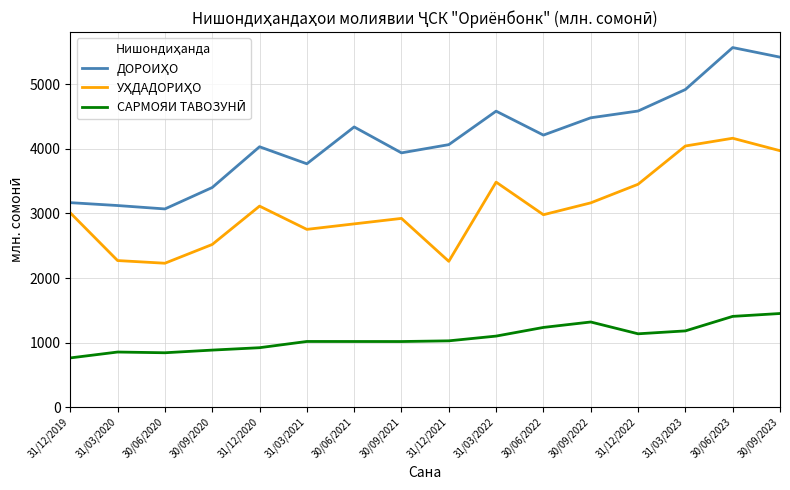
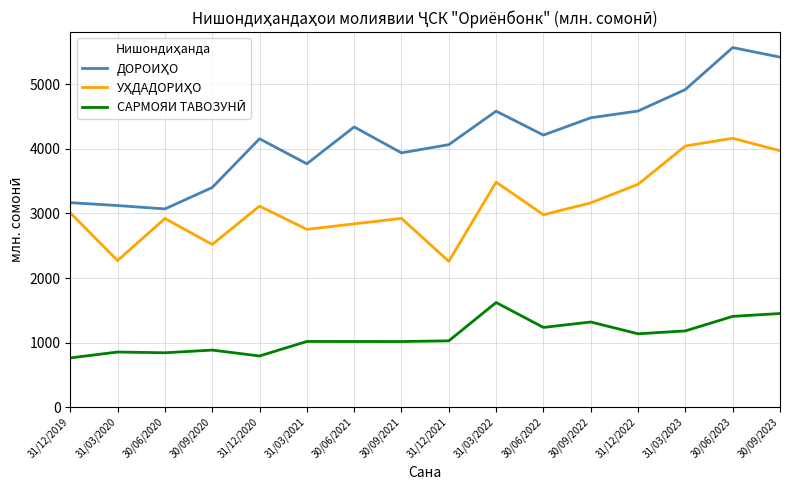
  {
    "ДОРОИҲО": {
      "31/12/2019": 3200,
      "31/03/2020": 3100,
      "30/06/2020": 3100,
      "30/09/2020": 3400,
-     "31/12/2020": 4000,
+     "31/12/2020": 4200,
      "31/03/2021": 3800,
      "30/06/2021": 4300,
      "30/09/2021": 3900,
      "31/12/2021": 4100,
      "31/03/2022": 4600,
      "30/06/2022": 4200,
      "30/09/2022": 4500,
      "31/12/2022": 4600,
      "31/03/2023": 4900,
      "30/06/2023": 5600,
      "30/09/2023": 5400
    },
    "УҲДАДОРИҲО": {
      "31/12/2019": 3000,
      "31/03/2020": 2300,
-     "30/06/2020": 2200,
+     "30/06/2020": 2900,
      "30/09/2020": 2500,
      "31/12/2020": 3100,
      "31/03/2021": 2800,
      "30/06/2021": 2800,
      "30/09/2021": 2900,
      "31/12/2021": 2300,
      "31/03/2022": 3500,
      "30/06/2022": 3000,
      "30/09/2022": 3200,
      "31/12/2022": 3500,
      "31/03/2023": 4000,
      "30/06/2023": 4200,
      "30/09/2023": 4000
    },
    "САРМОЯИ ТАВОЗУНӢ": {
      "31/12/2019": 800,
      "31/03/2020": 900,
      "30/06/2020": 800,
      "30/09/2020": 900,
-     "31/12/2020": 900,
+     "31/12/2020": 800,
      "31/03/2021": 1000,
      "30/06/2021": 1000,
      "30/09/2021": 1000,
      "31/12/2021": 1000,
-     "31/03/2022": 1100,
+     "31/03/2022": 1600,
      "30/06/2022": 1200,
      "30/09/2022": 1300,
      "31/12/2022": 1100,
      "31/03/2023": 1200,
      "30/06/2023": 1400,
      "30/09/2023": 1400
    }
  }
